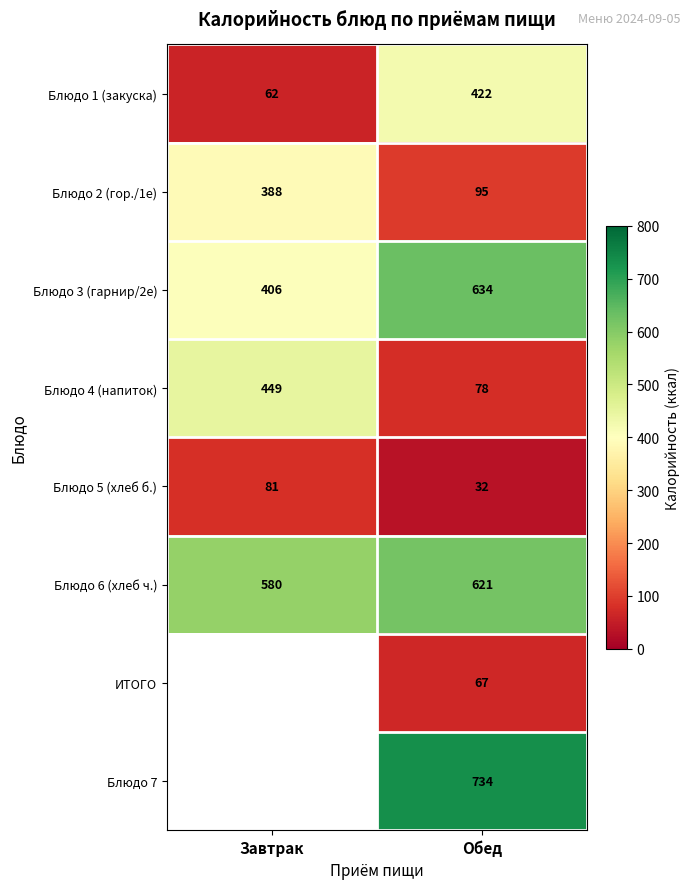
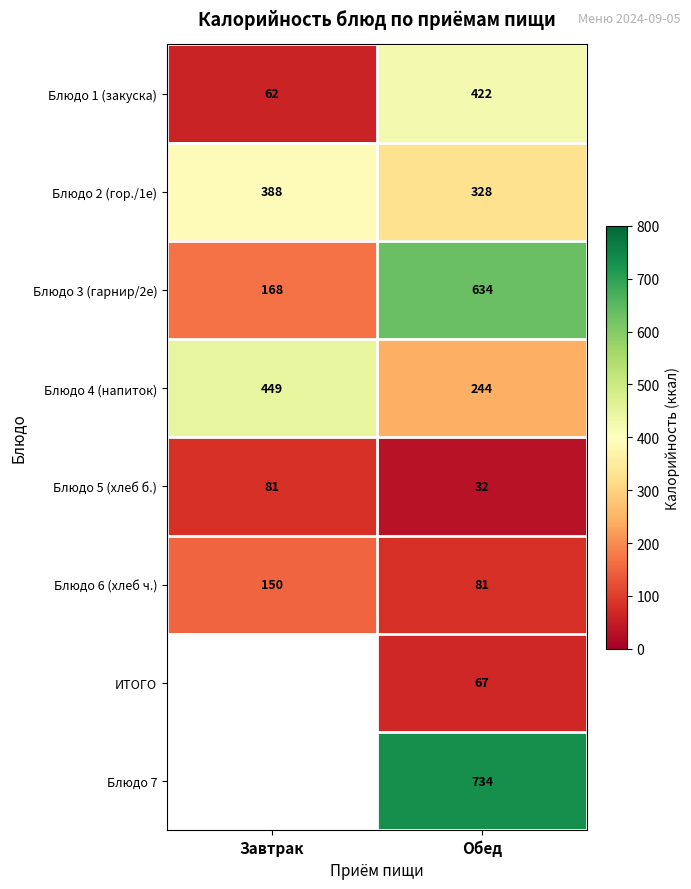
  {
    "Блюдо 1 (закуска)": {
      "Завтрак": 62,
      "Обед": 422
    },
    "Блюдо 2 (гор./1е)": {
      "Завтрак": 388,
-     "Обед": 95
+     "Обед": 328
    },
    "Блюдо 3 (гарнир/2е)": {
-     "Завтрак": 406,
+     "Завтрак": 168,
      "Обед": 634
    },
    "Блюдо 4 (напиток)": {
      "Завтрак": 449,
-     "Обед": 78
+     "Обед": 244
    },
    "Блюдо 5 (хлеб б.)": {
      "Завтрак": 81,
      "Обед": 32
    },
    "Блюдо 6 (хлеб ч.)": {
-     "Завтрак": 580,
-     "Обед": 621
+     "Завтрак": 150,
+     "Обед": 81
    },
    "ИТОГО": {
      "Обед": 67
    },
    "Блюдо 7": {
      "Обед": 734
    }
  }
